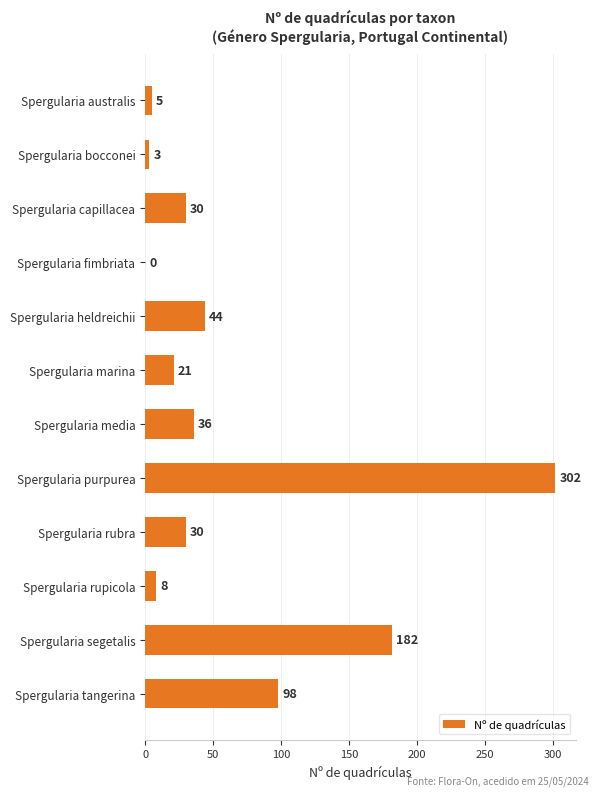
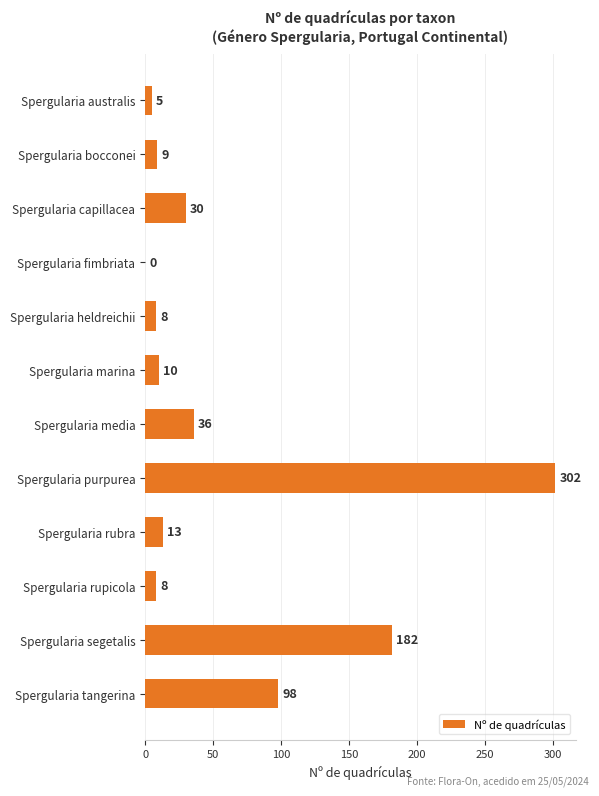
  {
    "Spergularia australis": 5,
-   "Spergularia bocconei": 3,
+   "Spergularia bocconei": 9,
    "Spergularia capillacea": 30,
    "Spergularia fimbriata": 0,
-   "Spergularia heldreichii": 44,
-   "Spergularia marina": 21,
+   "Spergularia heldreichii": 8,
+   "Spergularia marina": 10,
    "Spergularia media": 36,
    "Spergularia purpurea": 302,
-   "Spergularia rubra": 30,
+   "Spergularia rubra": 13,
    "Spergularia rupicola": 8,
    "Spergularia segetalis": 182,
    "Spergularia tangerina": 98
  }
